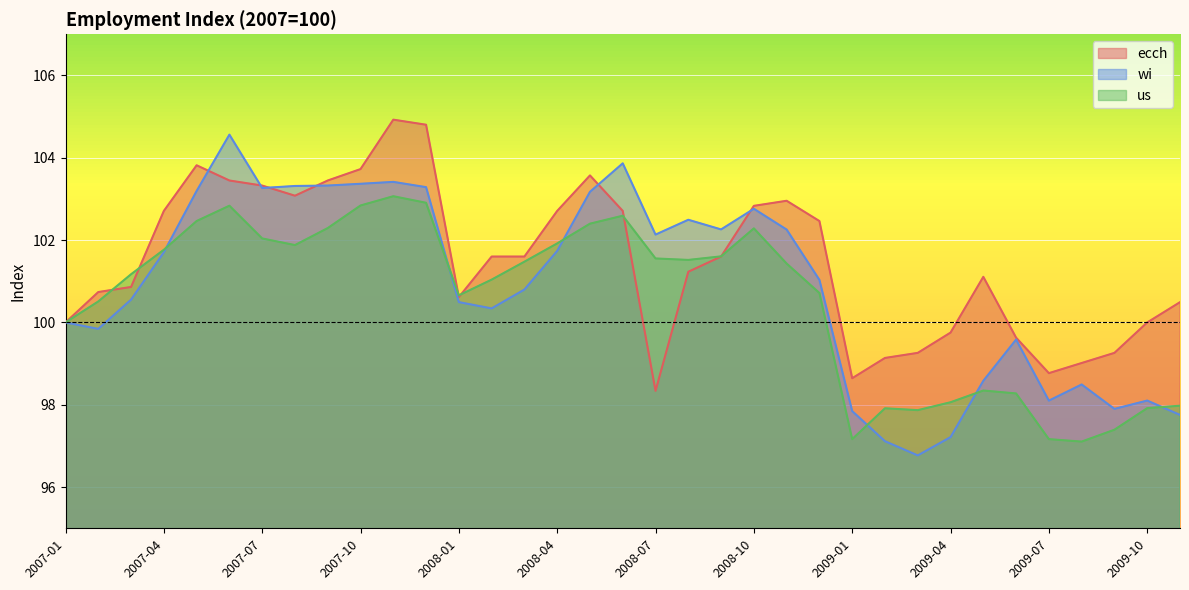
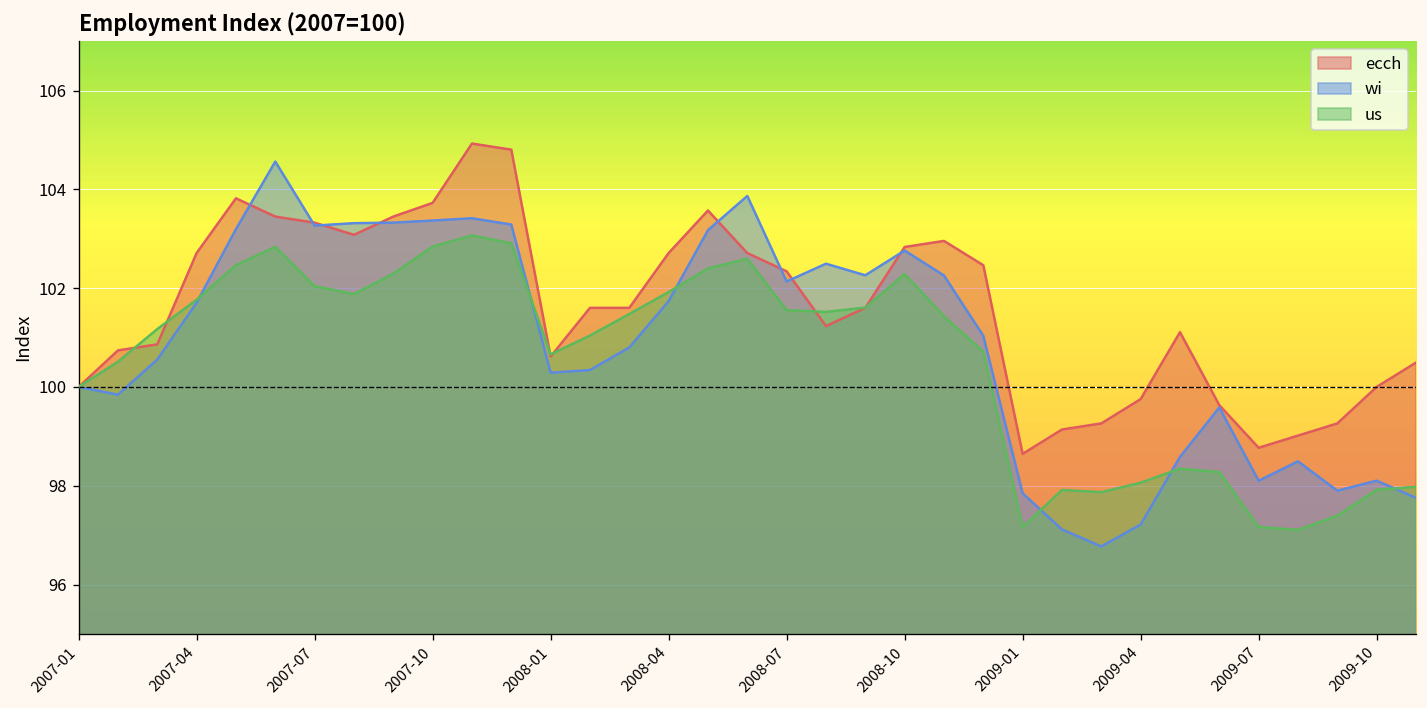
  {
    "ecch": {
      "2007-04": 102.7,
      "2007-10": 103.7,
      "2008-04": 102.7,
-     "2008-07": 98.3,
+     "2008-07": 102.3,
      "2008-10": 102.8,
      "2009-01": 98.6,
      "2009-04": 99.8,
      "2009-07": 98.8,
      "2009-10": 100.0
    },
    "wi": {
      "2007-10": 103.4,
-     "2008-01": 100.5,
+     "2008-01": 100.3,
      "2008-04": 101.7,
      "2008-07": 102.1,
      "2008-10": 102.8,
      "2009-01": 97.8,
      "2009-04": 97.2,
      "2009-07": 98.1,
      "2009-10": 98.1
    },
    "us": {
      "2007-07": 102.0,
      "2007-10": 102.8,
      "2008-04": 101.9,
      "2008-07": 101.6,
      "2008-10": 102.3,
      "2009-01": 97.2,
      "2009-04": 98.1,
      "2009-07": 97.2,
      "2009-10": 97.9
    }
  }
